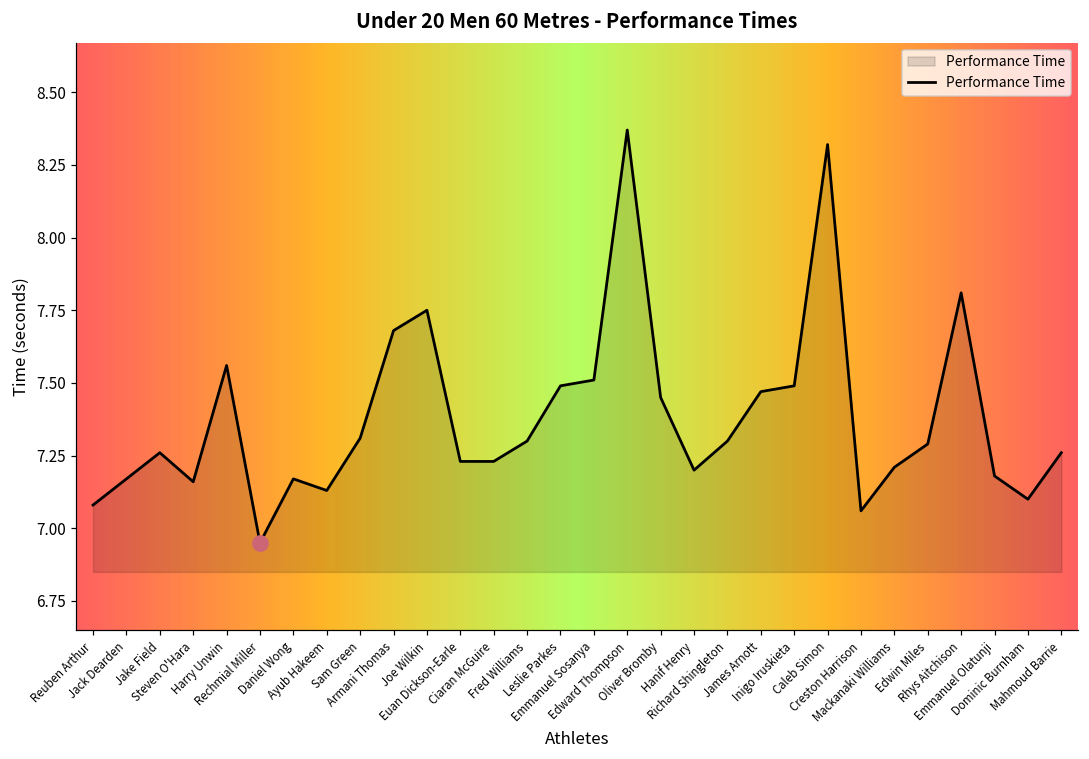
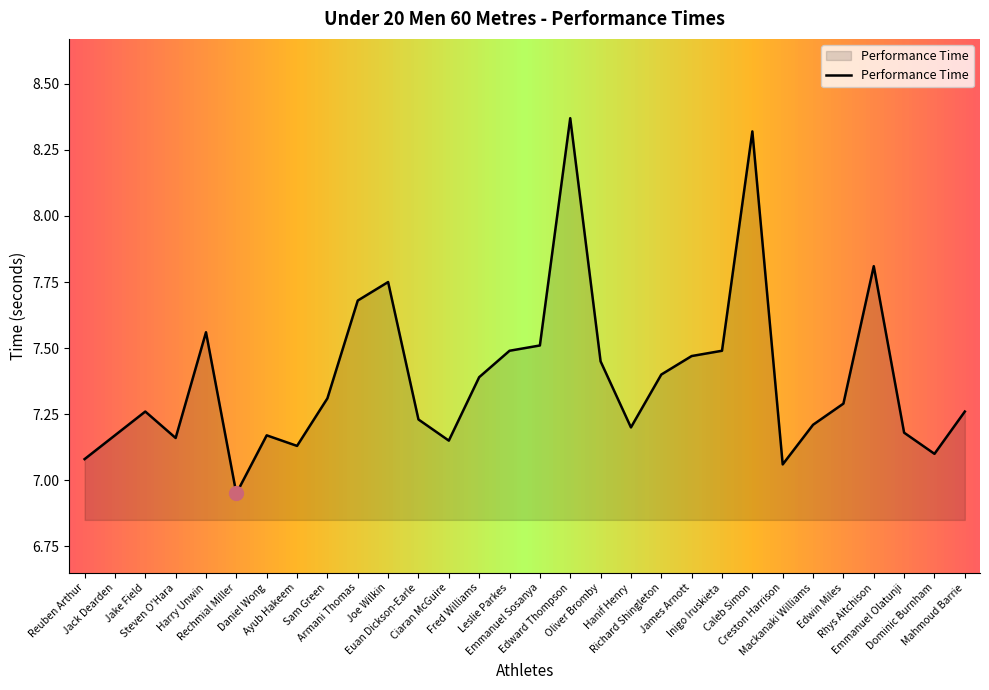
  {
    "Performance Time": {
      "Reuben Arthur": 7.08,
      "Jack Dearden": 7.17,
      "Jake Field": 7.26,
      "Steven O'Hara": 7.16,
      "Harry Unwin": 7.56,
      "Daniel Wong": 7.17,
      "Ayub Hakeem": 7.13,
      "Sam Green": 7.31,
      "Armani Thomas": 7.68,
      "Joe Wilkin": 7.75,
      "Euan Dickson-Earle": 7.23,
-     "Ciaran McGuire": 7.23,
-     "Fred Williams": 7.30,
+     "Ciaran McGuire": 7.15,
+     "Fred Williams": 7.39,
      "Leslie Parkes": 7.49,
      "Emmanuel Sosanya": 7.51,
      "Edward Thompson": 8.37,
      "Oliver Bromby": 7.45,
      "Hanif Henry": 7.20,
-     "Richard Shingleton": 7.3,
+     "Richard Shingleton": 7.4,
      "James Arnott": 7.47,
      "Inigo Iruskieta": 7.49,
      "Caleb Simon": 8.32,
      "Creston Harrison": 7.06,
      "Mackanaki Williams": 7.21,
      "Edwin Miles": 7.29,
      "Rhys Aitchison": 7.81,
      "Emmanuel Olatunji": 7.18,
      "Dominic Burnham": 7.10,
      "Mahmoud Barrie": 7.26
    }
  }
